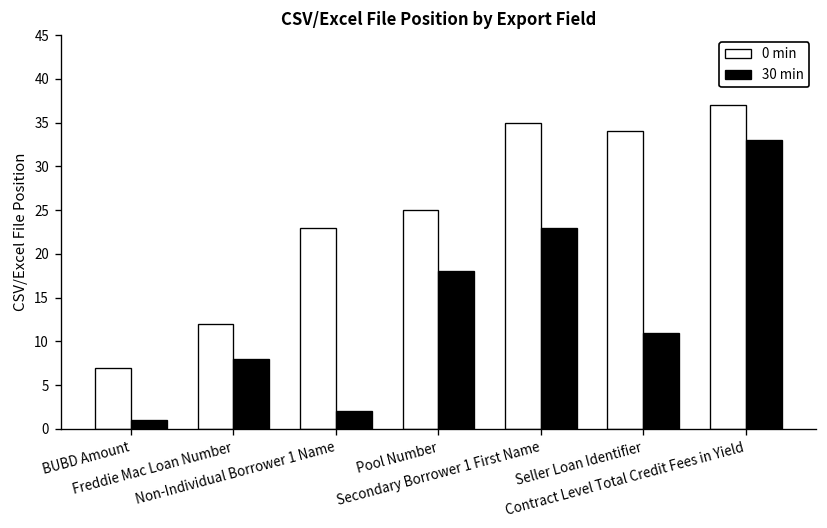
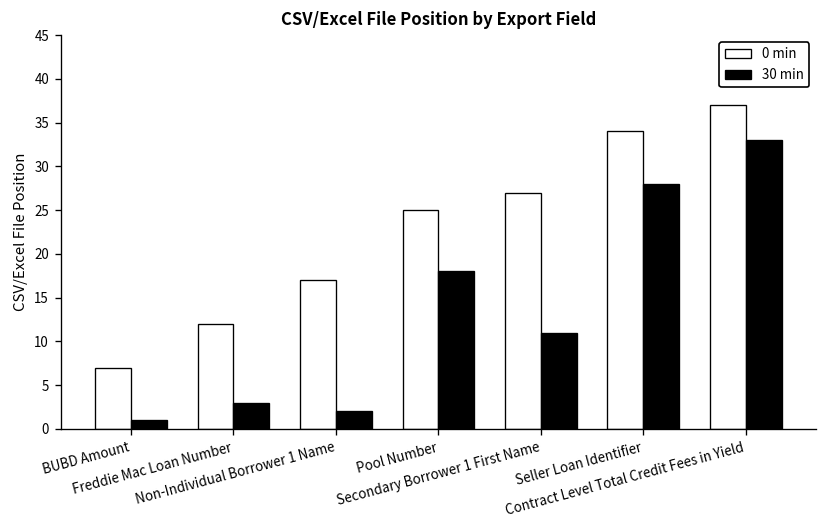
  {
    "0 min": {
      "BUBD Amount": 7,
      "Freddie Mac Loan Number": 12,
-     "Non-Individual Borrower 1 Name": 23,
+     "Non-Individual Borrower 1 Name": 17,
      "Pool Number": 25,
-     "Secondary Borrower 1 First Name": 35,
+     "Secondary Borrower 1 First Name": 27,
      "Seller Loan Identifier": 34,
      "Contract Level Total Credit Fees in Yield": 37
    },
    "30 min": {
      "BUBD Amount": 1,
-     "Freddie Mac Loan Number": 8,
+     "Freddie Mac Loan Number": 3,
      "Non-Individual Borrower 1 Name": 2,
      "Pool Number": 18,
-     "Secondary Borrower 1 First Name": 23,
-     "Seller Loan Identifier": 11,
+     "Secondary Borrower 1 First Name": 11,
+     "Seller Loan Identifier": 28,
      "Contract Level Total Credit Fees in Yield": 33
    }
  }
